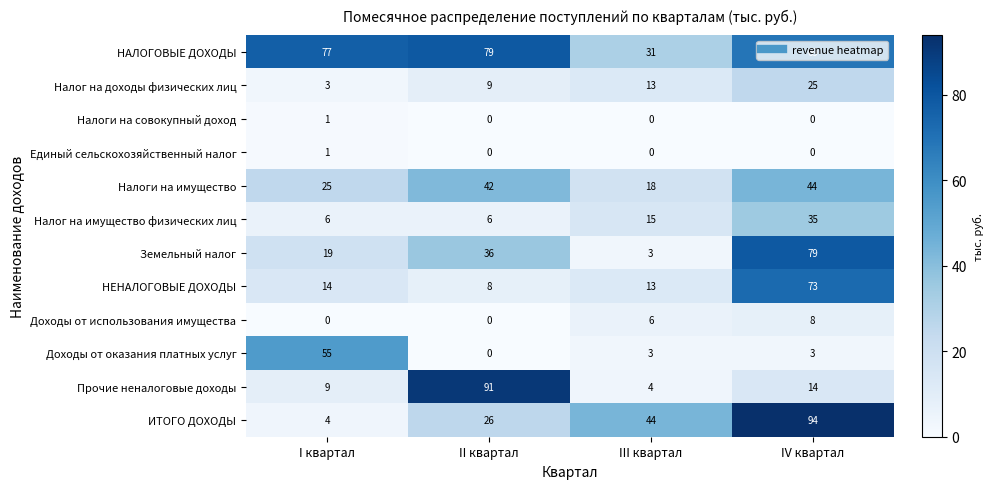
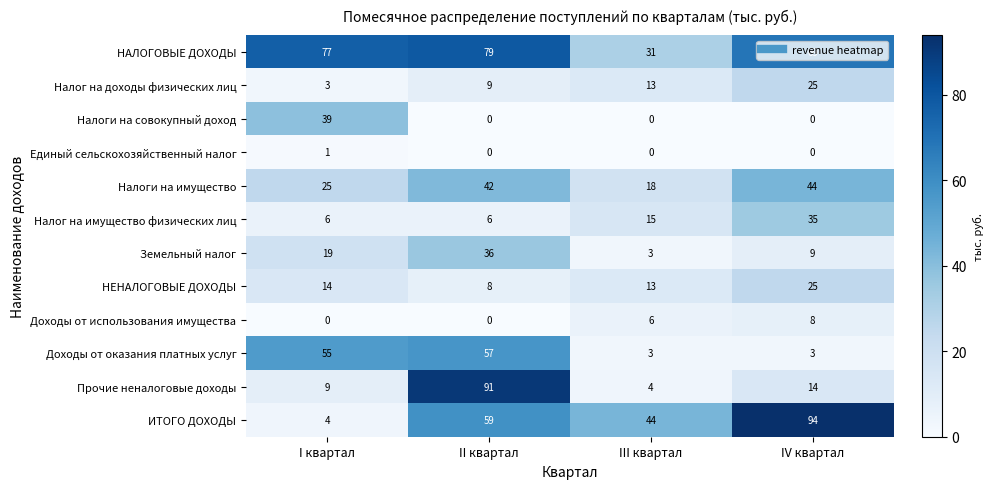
  {
    "НАЛОГОВЫЕ ДОХОДЫ": {
      "I квартал": 77,
      "II квартал": 79,
      "III квартал": 31
    },
    "Налог на доходы физических лиц": {
      "I квартал": 3,
      "II квартал": 9,
      "III квартал": 13,
      "IV квартал": 25
    },
    "Налоги на совокупный доход": {
-     "I квартал": 1,
+     "I квартал": 39,
      "II квартал": 0,
      "III квартал": 0,
      "IV квартал": 0
    },
    "Единый сельскохозяйственный налог": {
      "I квартал": 1,
      "II квартал": 0,
      "III квартал": 0,
      "IV квартал": 0
    },
    "Налоги на имущество": {
      "I квартал": 25,
      "II квартал": 42,
      "III квартал": 18,
      "IV квартал": 44
    },
    "Налог на имущество физических лиц": {
      "I квартал": 6,
      "II квартал": 6,
      "III квартал": 15,
      "IV квартал": 35
    },
    "Земельный налог": {
      "I квартал": 19,
      "II квартал": 36,
      "III квартал": 3,
-     "IV квартал": 79
+     "IV квартал": 9
    },
    "НЕНАЛОГОВЫЕ ДОХОДЫ": {
      "I квартал": 14,
      "II квартал": 8,
      "III квартал": 13,
-     "IV квартал": 73
+     "IV квартал": 25
    },
    "Доходы от использования имущества": {
      "I квартал": 0,
      "II квартал": 0,
      "III квартал": 6,
      "IV квартал": 8
    },
    "Доходы от оказания платных услуг": {
      "I квартал": 55,
-     "II квартал": 0,
+     "II квартал": 57,
      "III квартал": 3,
      "IV квартал": 3
    },
    "Прочие неналоговые доходы": {
      "I квартал": 9,
      "II квартал": 91,
      "III квартал": 4,
      "IV квартал": 14
    },
    "ИТОГО ДОХОДЫ": {
      "I квартал": 4,
-     "II квартал": 26,
+     "II квартал": 59,
      "III квартал": 44,
      "IV квартал": 94
    }
  }
